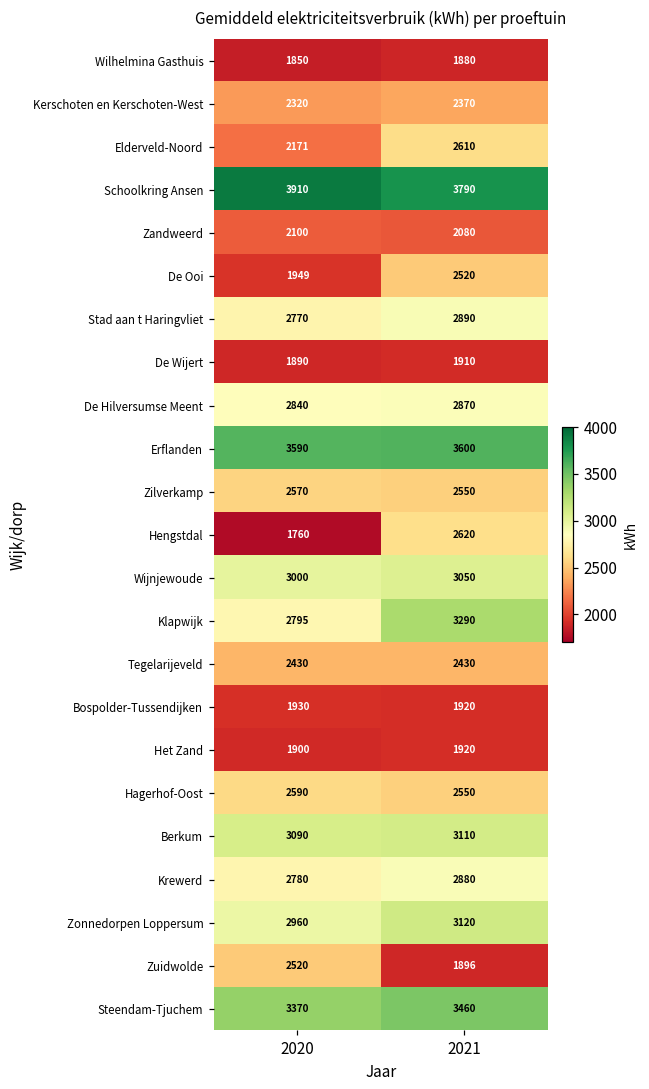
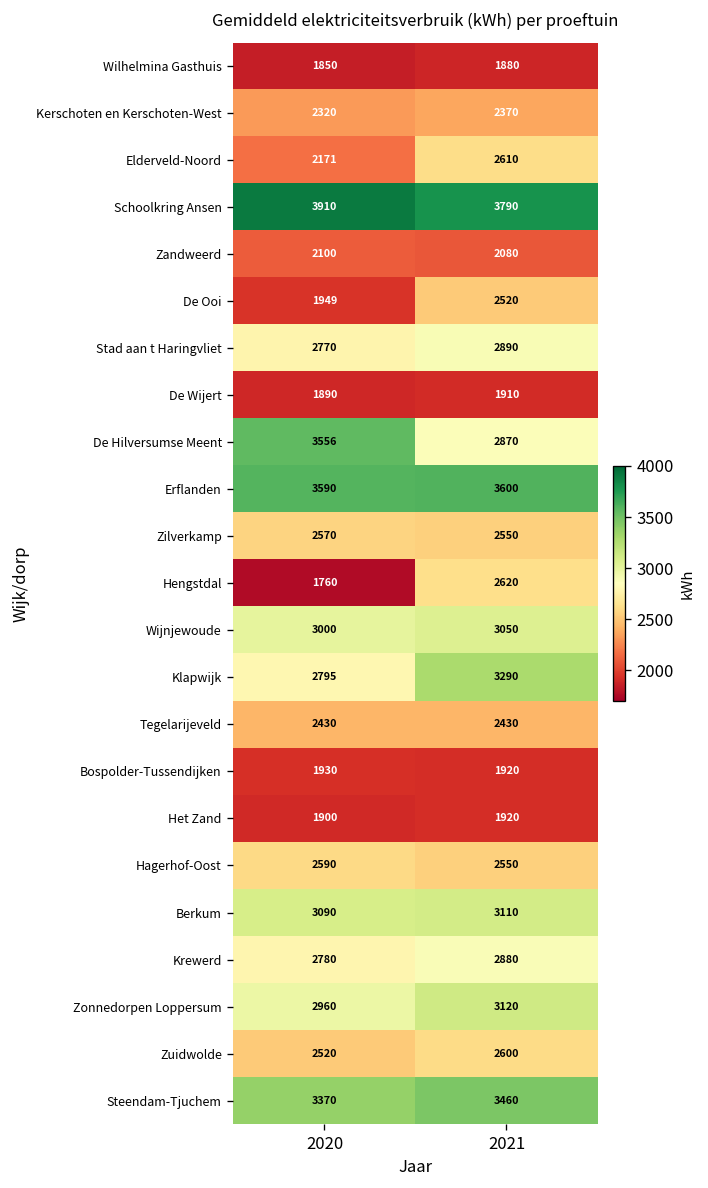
  {
    "Wilhelmina Gasthuis": {
      "2020": 1850,
      "2021": 1880
    },
    "Kerschoten en Kerschoten-West": {
      "2020": 2320,
      "2021": 2370
    },
    "Elderveld-Noord": {
      "2020": 2171,
      "2021": 2610
    },
    "Schoolkring Ansen": {
      "2020": 3910,
      "2021": 3790
    },
    "Zandweerd": {
      "2020": 2100,
      "2021": 2080
    },
    "De Ooi": {
      "2020": 1949,
      "2021": 2520
    },
    "Stad aan t Haringvliet": {
      "2020": 2770,
      "2021": 2890
    },
    "De Wijert": {
      "2020": 1890,
      "2021": 1910
    },
    "De Hilversumse Meent": {
-     "2020": 2840,
+     "2020": 3556,
      "2021": 2870
    },
    "Erflanden": {
      "2020": 3590,
      "2021": 3600
    },
    "Zilverkamp": {
      "2020": 2570,
      "2021": 2550
    },
    "Hengstdal": {
      "2020": 1760,
      "2021": 2620
    },
    "Wijnjewoude": {
      "2020": 3000,
      "2021": 3050
    },
    "Klapwijk": {
      "2020": 2795,
      "2021": 3290
    },
    "Tegelarijeveld": {
      "2020": 2430,
      "2021": 2430
    },
    "Bospolder-Tussendijken": {
      "2020": 1930,
      "2021": 1920
    },
    "Het Zand": {
      "2020": 1900,
      "2021": 1920
    },
    "Hagerhof-Oost": {
      "2020": 2590,
      "2021": 2550
    },
    "Berkum": {
      "2020": 3090,
      "2021": 3110
    },
    "Krewerd": {
      "2020": 2780,
      "2021": 2880
    },
    "Zonnedorpen Loppersum": {
      "2020": 2960,
      "2021": 3120
    },
    "Zuidwolde": {
      "2020": 2520,
-     "2021": 1896
+     "2021": 2600
    },
    "Steendam-Tjuchem": {
      "2020": 3370,
      "2021": 3460
    }
  }
